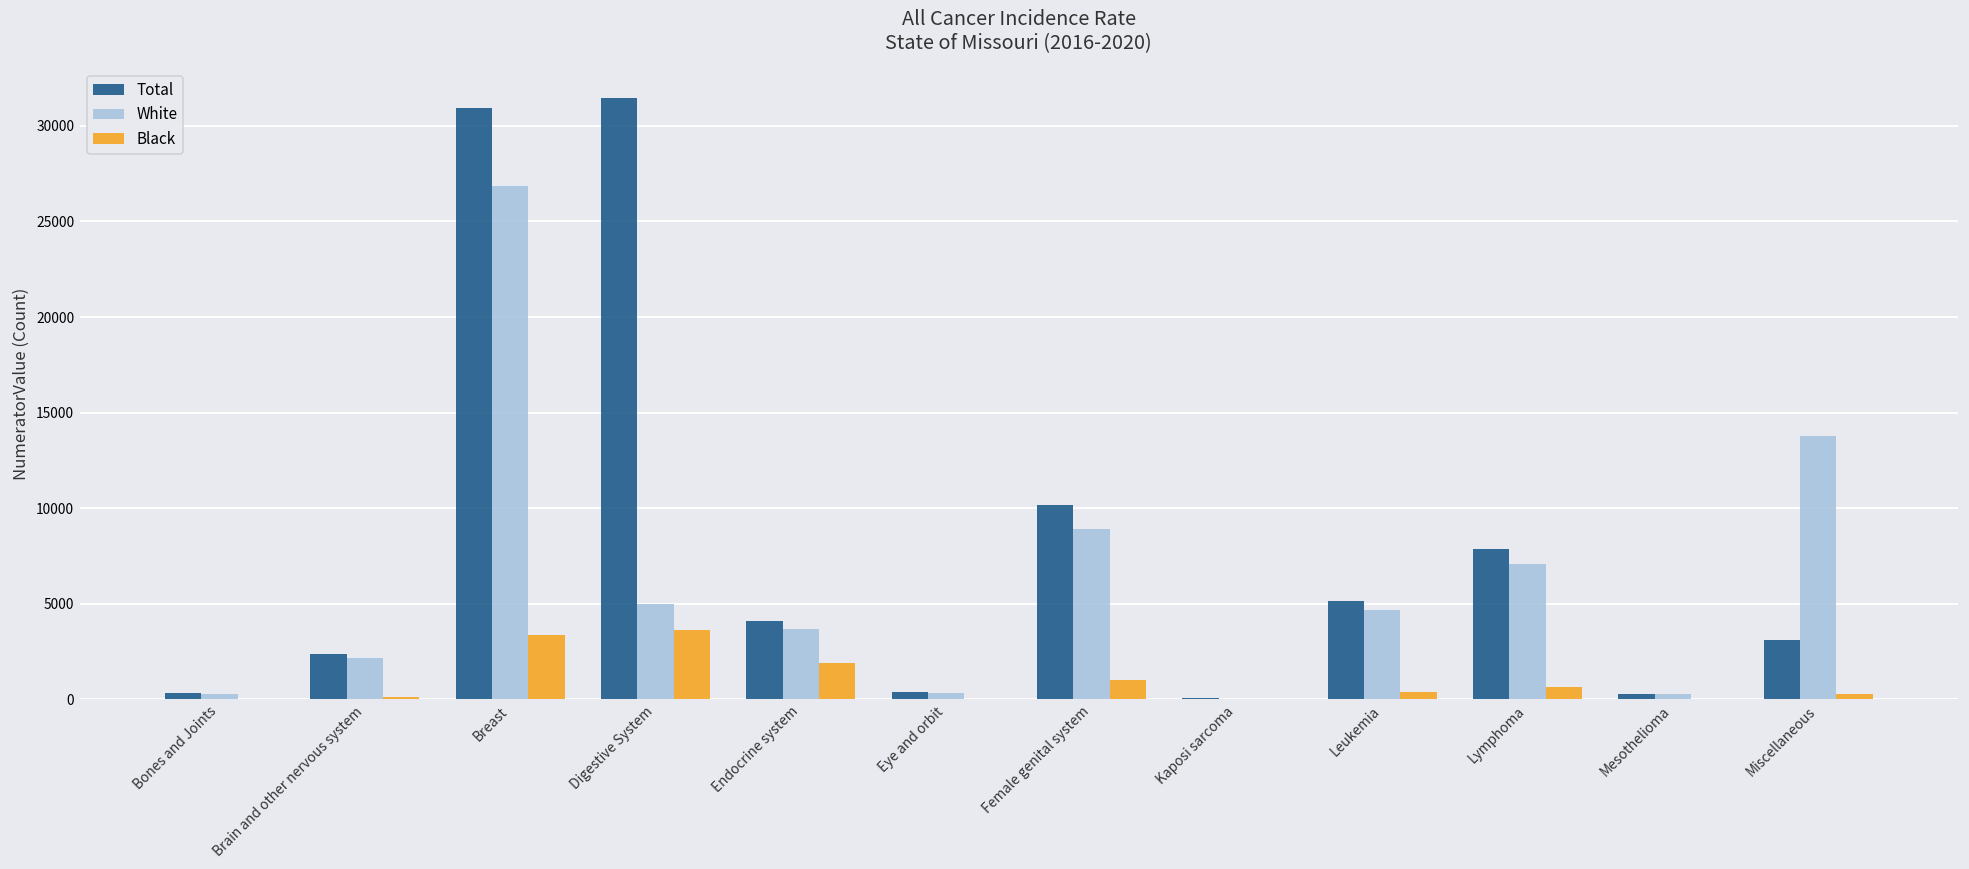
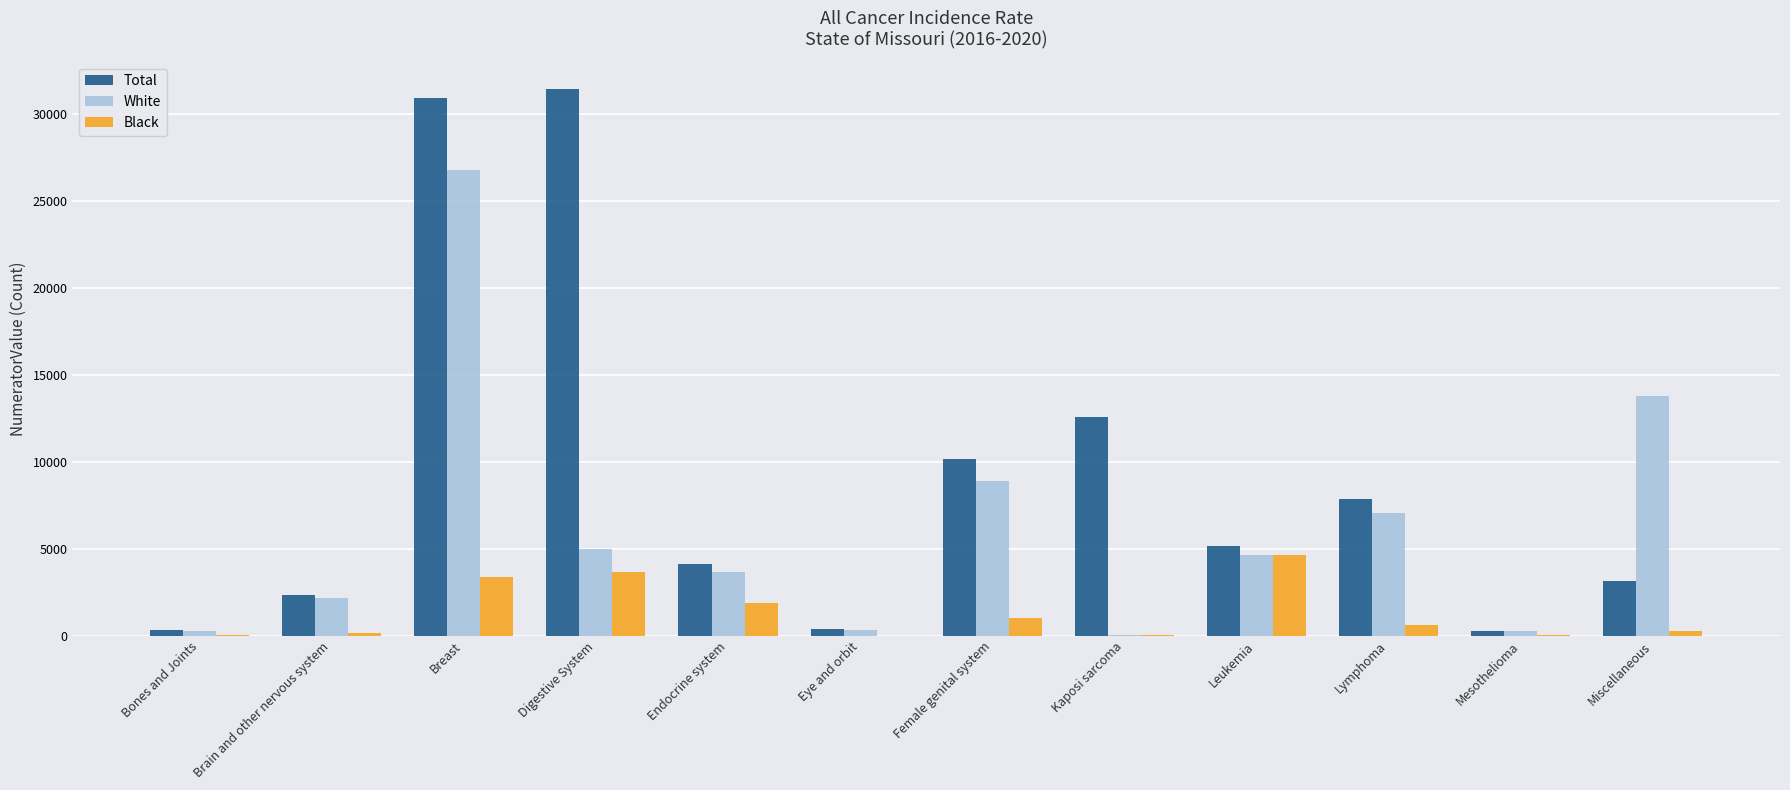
  {
    "Total": {
      "Bones and Joints": 300,
      "Brain and other nervous system": 2300,
      "Breast": 30900,
      "Digestive System": 31500,
      "Endocrine system": 4100,
      "Eye and orbit": 400,
      "Female genital system": 10200,
-     "Kaposi sarcoma": 0,
+     "Kaposi sarcoma": 12600,
      "Leukemia": 5200,
      "Lymphoma": 7800,
      "Mesothelioma": 300,
      "Miscellaneous": 3100
    },
    "White": {
      "Bones and Joints": 300,
      "Brain and other nervous system": 2200,
      "Breast": 26800,
      "Digestive System": 5000,
      "Endocrine system": 3700,
      "Eye and orbit": 300,
      "Female genital system": 8900,
      "Leukemia": 4600,
      "Lymphoma": 7100,
      "Mesothelioma": 300,
      "Miscellaneous": 13800
    },
    "Black": {
      "Breast": 3400,
      "Digestive System": 3600,
      "Endocrine system": 1900,
      "Female genital system": 1000,
-     "Leukemia": 400,
+     "Leukemia": 4700,
      "Lymphoma": 600,
      "Miscellaneous": 300
    }
  }
